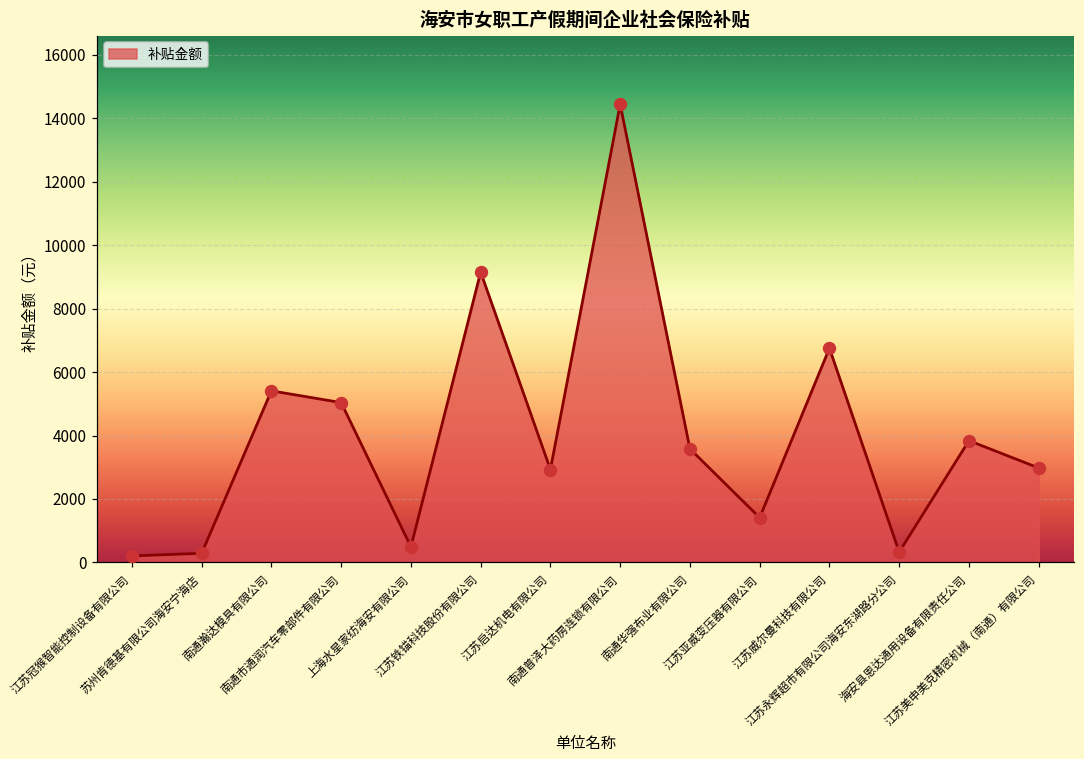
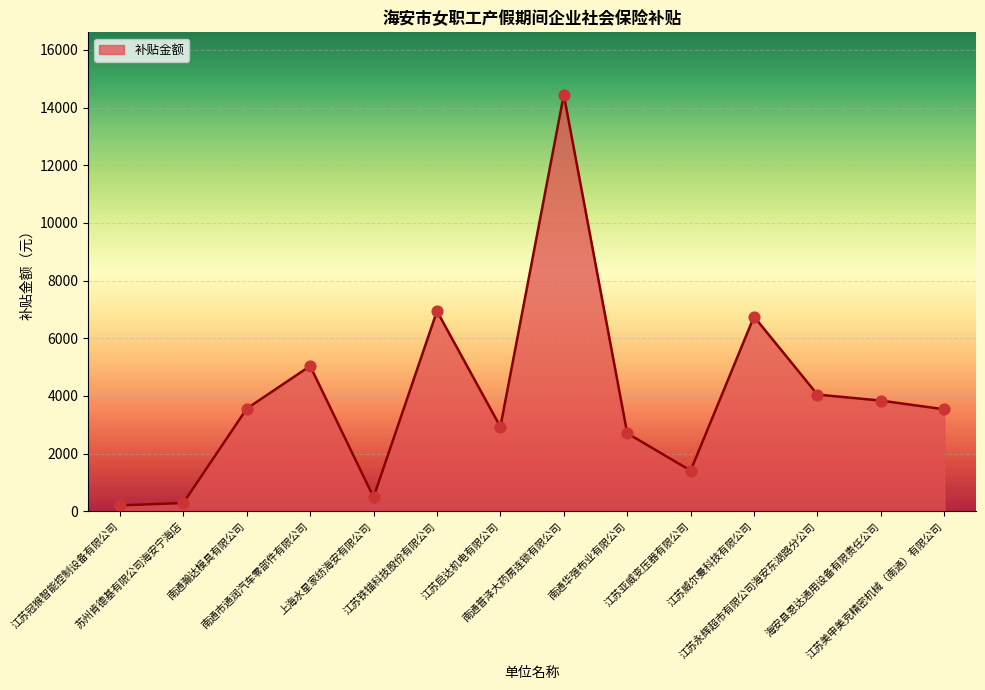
  {
    "江苏冠猴智能控制设备有限公司": 200,
    "苏州肯德基有限公司海安宁海店": 300,
-   "南通瀚达模具有限公司": 5400,
+   "南通瀚达模具有限公司": 3600,
    "南通市通润汽车零部件有限公司": 5000,
    "上海水星家纺海安有限公司": 500,
-   "江苏铁锚科技股份有限公司": 9200,
+   "江苏铁锚科技股份有限公司": 6900,
    "江苏启达机电有限公司": 2900,
    "南通普泽大药房连锁有限公司": 14400,
-   "南通华强布业有限公司": 3600,
+   "南通华强布业有限公司": 2700,
    "江苏亚威变压器有限公司": 1400,
    "江苏威尔曼科技有限公司": 6800,
-   "江苏永辉超市有限公司海安东湖路分公司": 300,
+   "江苏永辉超市有限公司海安东湖路分公司": 4000,
    "海安县恩达通用设备有限责任公司": 3800,
-   "江苏美申美克精密机械（南通）有限公司": 3000
+   "江苏美申美克精密机械（南通）有限公司": 3500
  }
